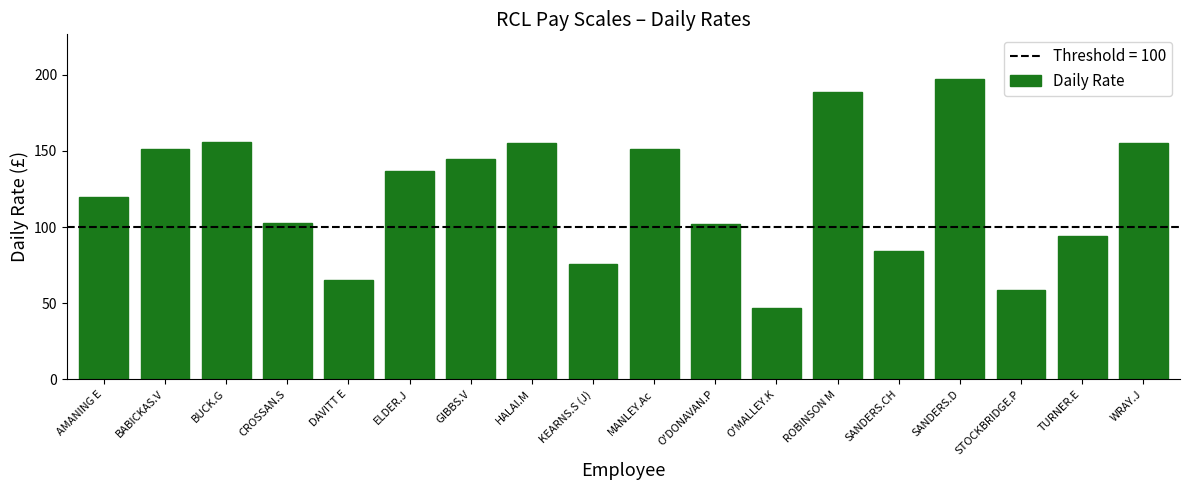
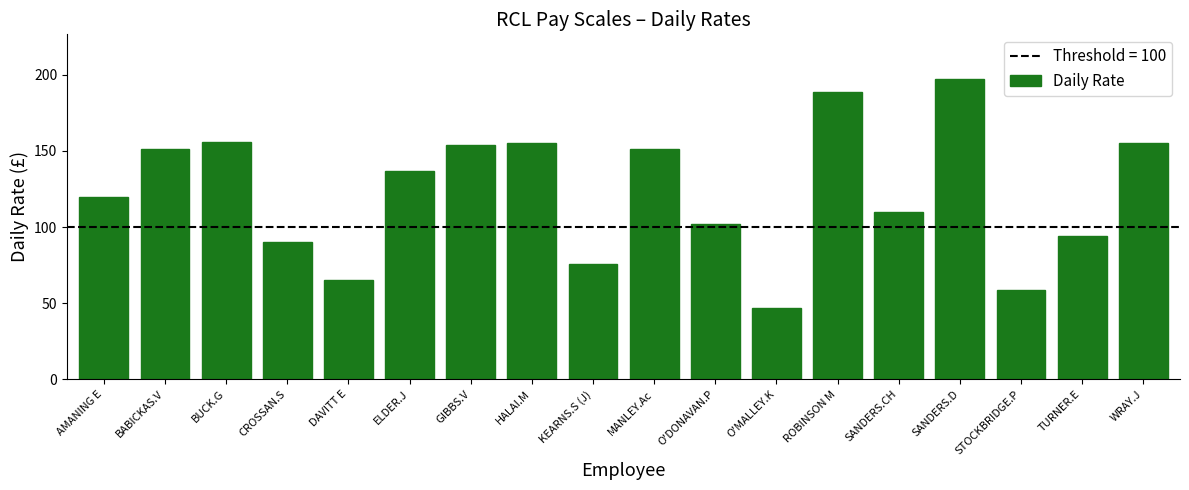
  {
    "AMANING E": 120,
    "BABICKAS.V": 151,
    "BUCK.G": 156,
-   "CROSSAN.S": 103,
+   "CROSSAN.S": 90,
    "DAVITT E": 65,
    "ELDER.J": 137,
-   "GIBBS.V": 145,
+   "GIBBS.V": 154,
    "HALAI.M": 155,
    "KEARNS.S (J)": 76,
    "MANLEY.Ac": 151,
    "O'DONAVAN.P": 102,
    "O'MALLEY.K": 47,
    "ROBINSON M": 189,
-   "SANDERS.CH": 84,
+   "SANDERS.CH": 110,
    "SANDERS.D": 197,
    "STOCKBRIDGE.P": 59,
    "TURNER.E": 94,
    "WRAY.J": 155
  }
